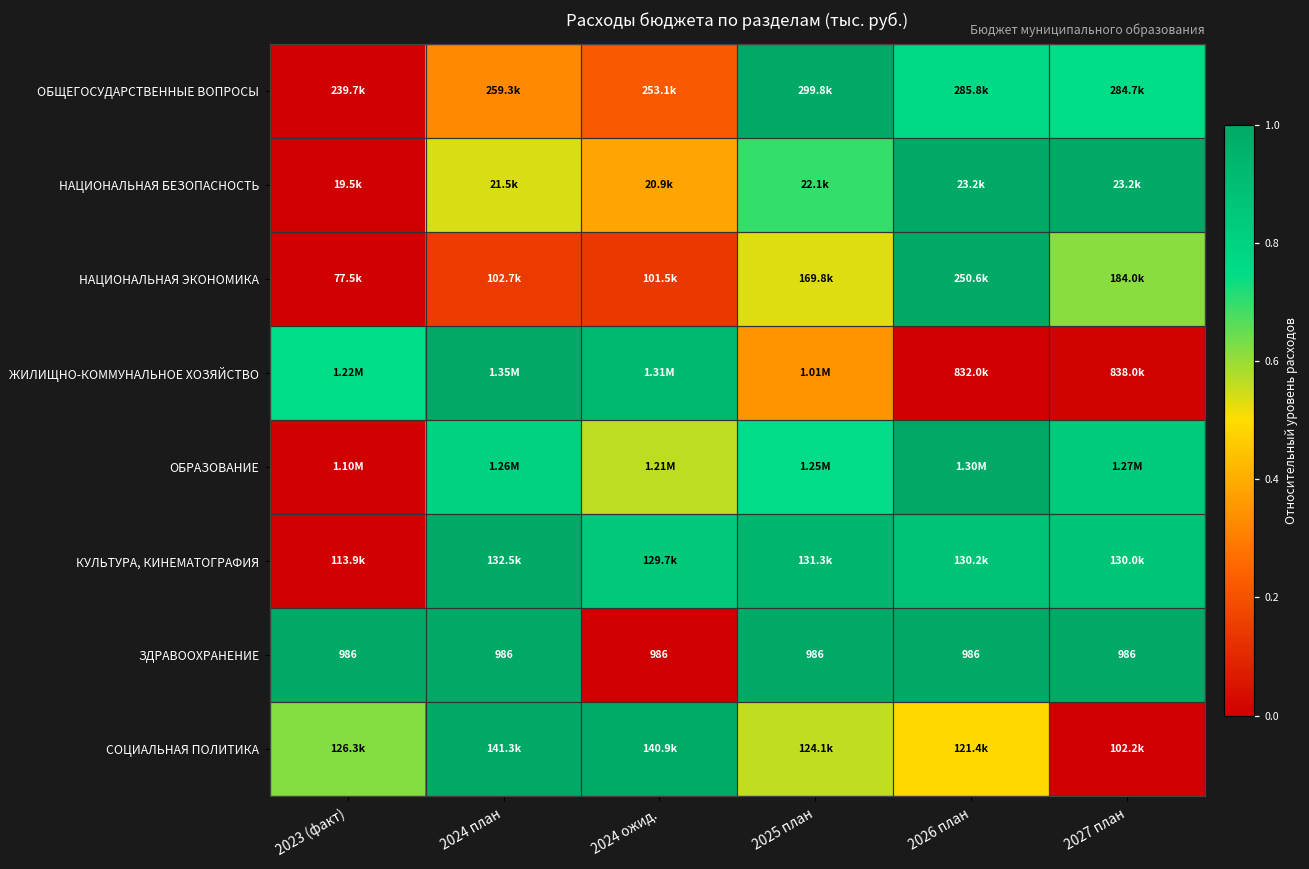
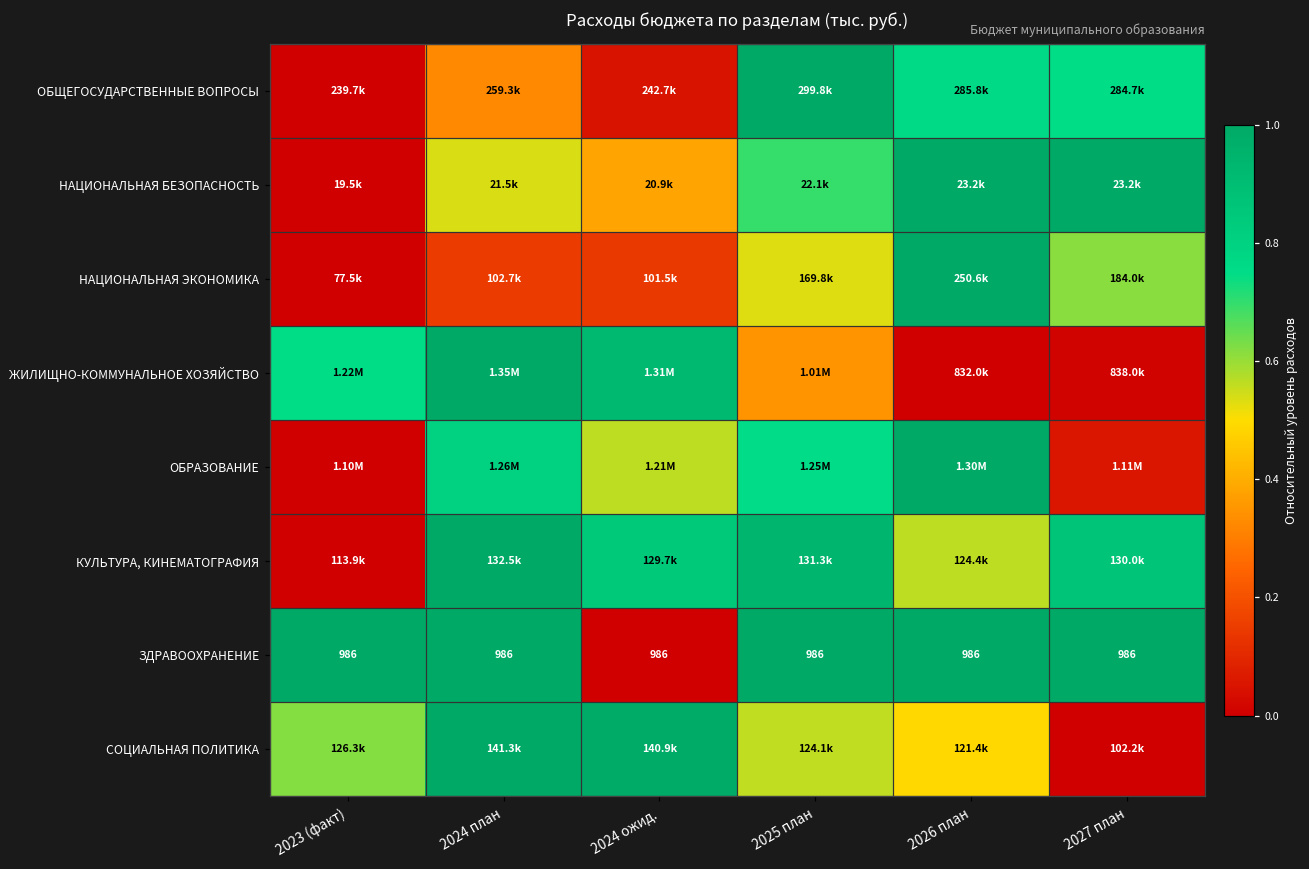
  {
    "ОБЩЕГОСУДАРСТВЕННЫЕ ВОПРОСЫ": {
      "2023 (факт)": "239.7k",
      "2024 план": "259.3k",
-     "2024 ожид.": "253.1k",
+     "2024 ожид.": "242.7k",
      "2025 план": "299.8k",
      "2026 план": "285.8k",
      "2027 план": "284.7k"
    },
    "НАЦИОНАЛЬНАЯ БЕЗОПАСНОСТЬ": {
      "2023 (факт)": "19.5k",
      "2024 план": "21.5k",
      "2024 ожид.": "20.9k",
      "2025 план": "22.1k",
      "2026 план": "23.2k",
      "2027 план": "23.2k"
    },
    "НАЦИОНАЛЬНАЯ ЭКОНОМИКА": {
      "2023 (факт)": "77.5k",
      "2024 план": "102.7k",
      "2024 ожид.": "101.5k",
      "2025 план": "169.8k",
      "2026 план": "250.6k",
      "2027 план": "184.0k"
    },
    "ЖИЛИЩНО-КОММУНАЛЬНОЕ ХОЗЯЙСТВО": {
      "2023 (факт)": "1.22M",
      "2024 план": "1.35M",
      "2024 ожид.": "1.31M",
      "2025 план": "1.01M",
      "2026 план": "832.0k",
      "2027 план": "838.0k"
    },
    "ОБРАЗОВАНИЕ": {
      "2023 (факт)": "1.10M",
      "2024 план": "1.26M",
      "2024 ожид.": "1.21M",
      "2025 план": "1.25M",
      "2026 план": "1.30M",
-     "2027 план": "1.27M"
+     "2027 план": "1.11M"
    },
    "КУЛЬТУРА, КИНЕМАТОГРАФИЯ": {
      "2023 (факт)": "113.9k",
      "2024 план": "132.5k",
      "2024 ожид.": "129.7k",
      "2025 план": "131.3k",
-     "2026 план": "130.2k",
+     "2026 план": "124.4k",
      "2027 план": "130.0k"
    },
    "ЗДРАВООХРАНЕНИЕ": {
      "2023 (факт)": "986",
      "2024 план": "986",
      "2024 ожид.": "986",
      "2025 план": "986",
      "2026 план": "986",
      "2027 план": "986"
    },
    "СОЦИАЛЬНАЯ ПОЛИТИКА": {
      "2023 (факт)": "126.3k",
      "2024 план": "141.3k",
      "2024 ожид.": "140.9k",
      "2025 план": "124.1k",
      "2026 план": "121.4k",
      "2027 план": "102.2k"
    }
  }
